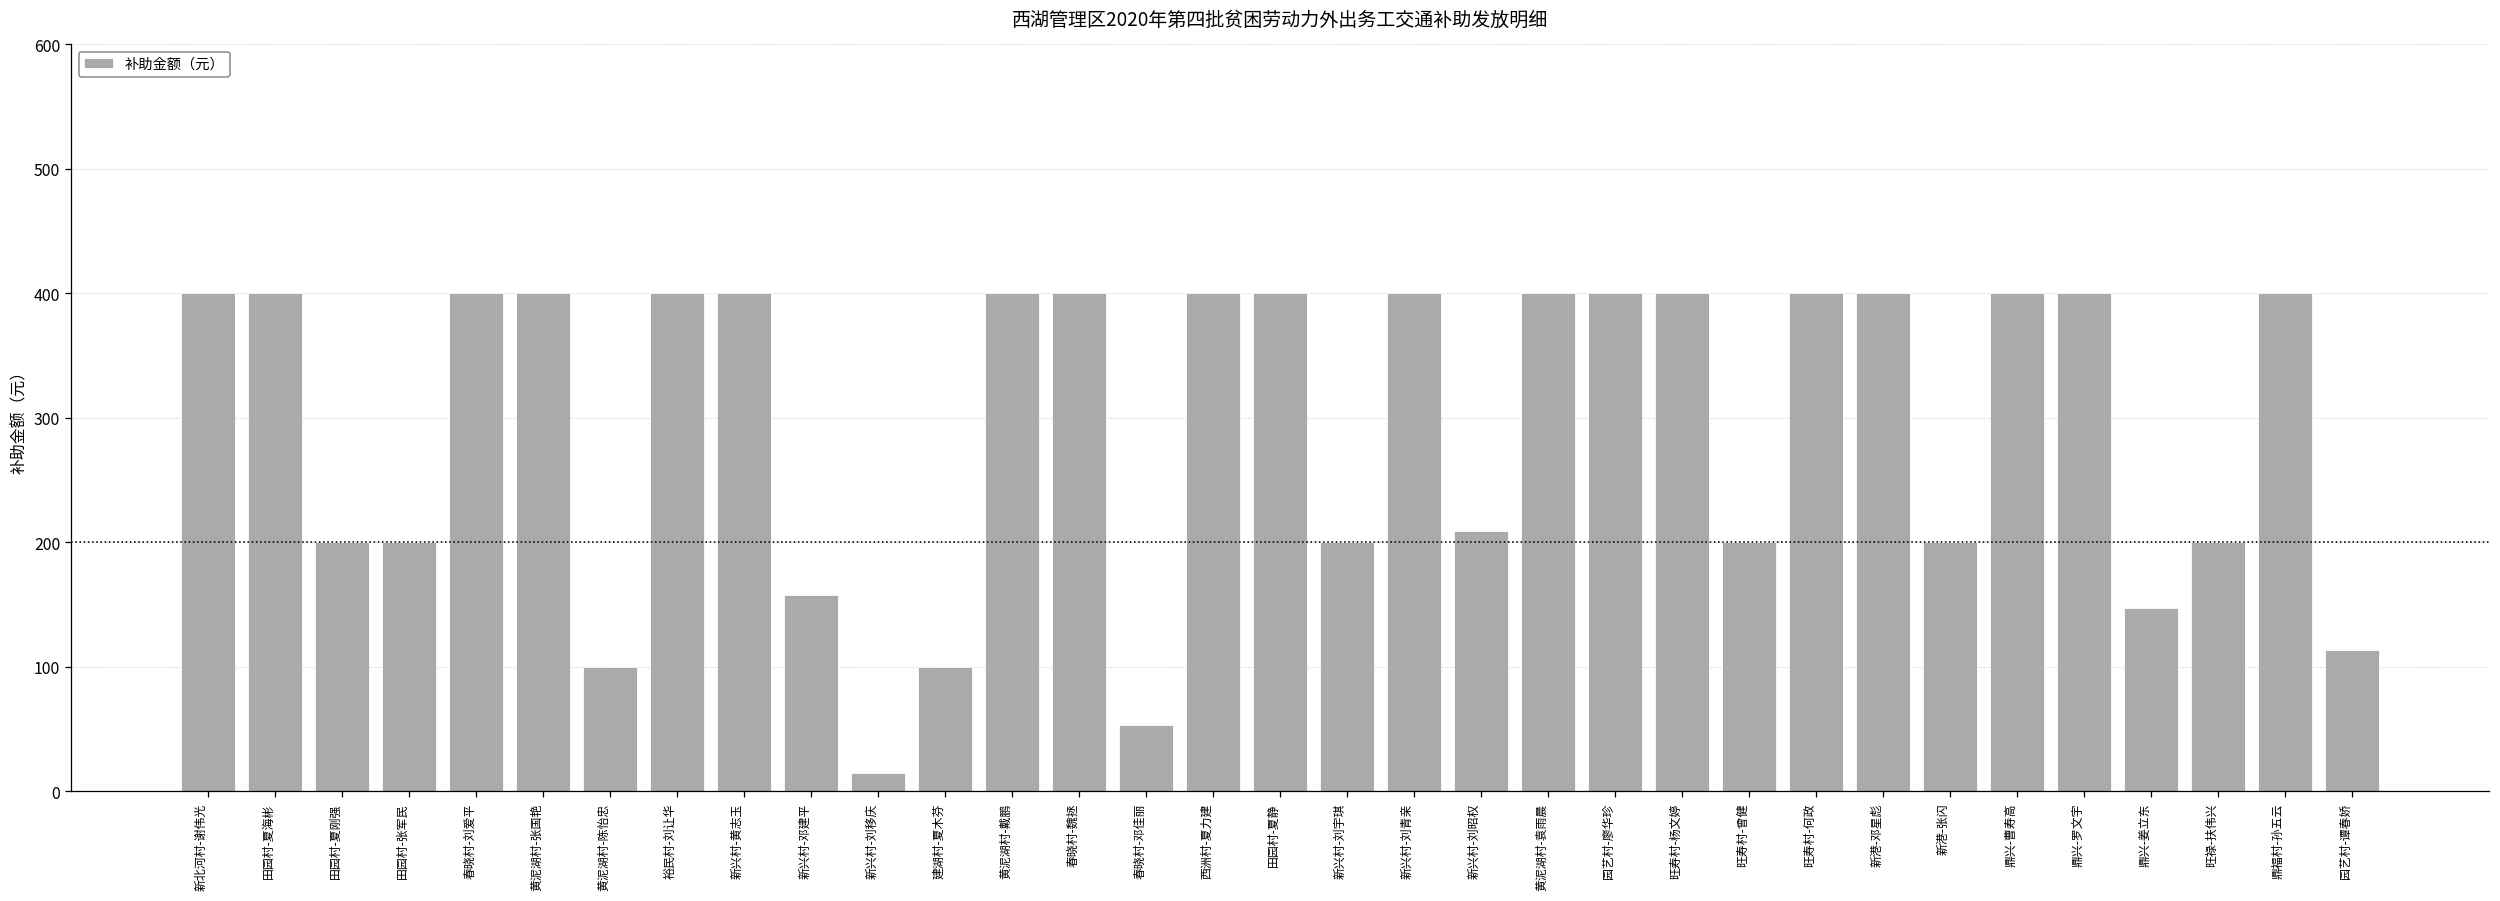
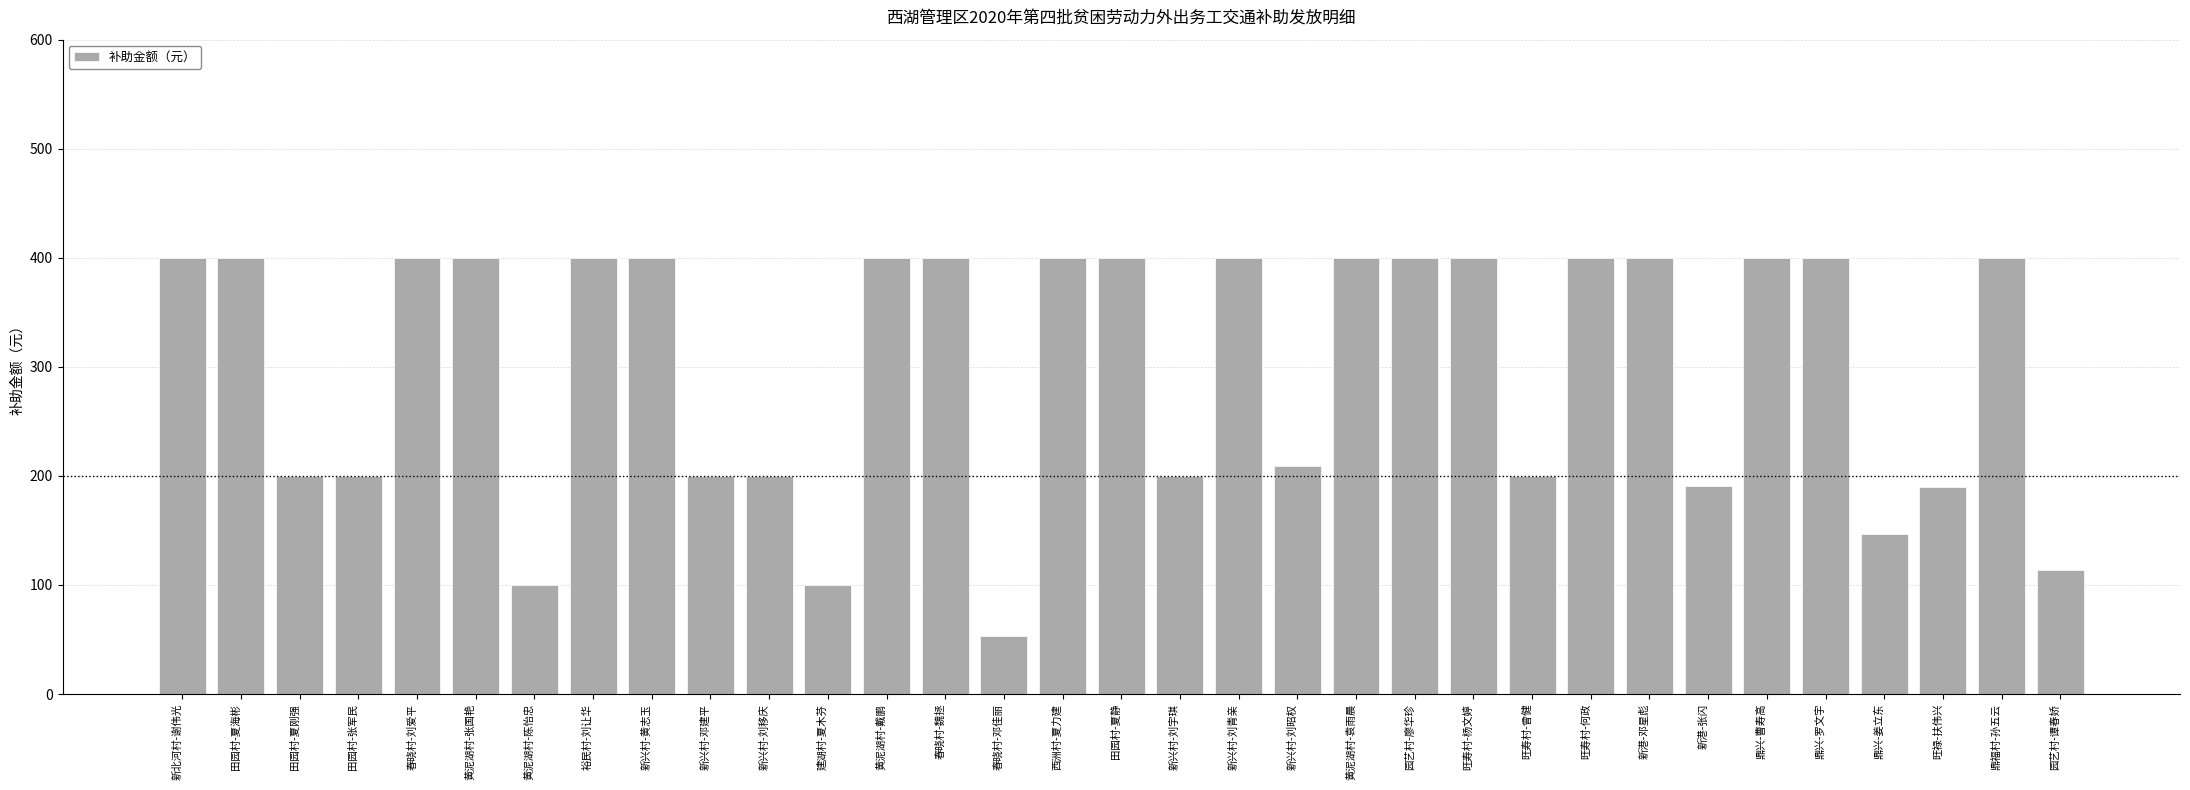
  {
    "新北河村-谢伟光": 400,
    "田园村-夏海彬": 400,
    "田园村-夏刚强": 200,
    "田园村-张军民": 200,
    "春晓村-刘爱平": 400,
    "黄泥湖村-张国艳": 400,
    "黄泥湖村-陈怡忠": 100,
    "裕民村-刘让华": 400,
    "新兴村-黄志玉": 400,
-   "新兴村-邓建平": 158,
-   "新兴村-刘移庆": 15,
+   "新兴村-邓建平": 200,
+   "新兴村-刘移庆": 200,
    "建湖村-夏木芬": 100,
    "黄泥湖村-戴鹏": 400,
    "春晓村-魏拯": 400,
    "春晓村-邓佳丽": 53,
    "西洲村-夏力建": 400,
    "田园村-夏静": 400,
    "新兴村-刘宇琪": 200,
    "新兴村-刘青亲": 400,
    "新兴村-刘昭权": 209,
    "黄泥湖村-袁雨晨": 400,
    "园艺村-廖华珍": 400,
    "旺寿村-杨文婷": 400,
    "旺寿村-曾健": 200,
    "旺寿村-何政": 400,
    "新港-邓星彪": 400,
-   "新港-张闪": 200,
+   "新港-张闪": 191,
    "鼎兴-曹寿高": 400,
    "鼎兴-罗文宇": 400,
    "鼎兴-姜立东": 147,
-   "旺禄-扶伟兴": 200,
+   "旺禄-扶伟兴": 190,
    "鼎福村-孙五云": 400,
    "园艺村-谭春娇": 114
  }
